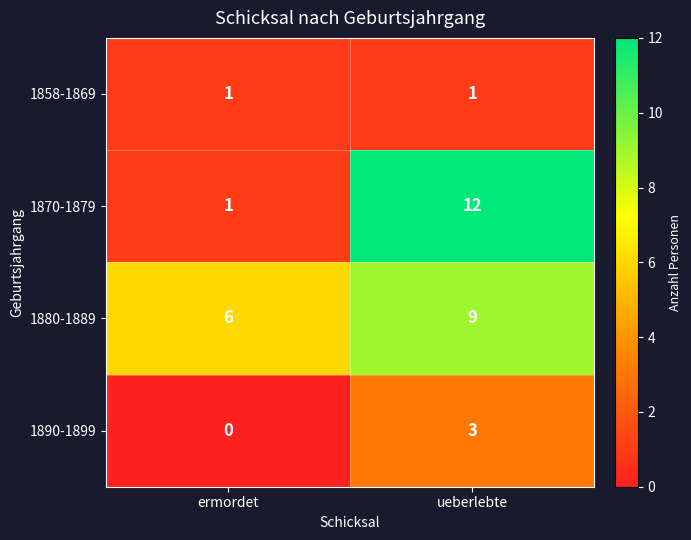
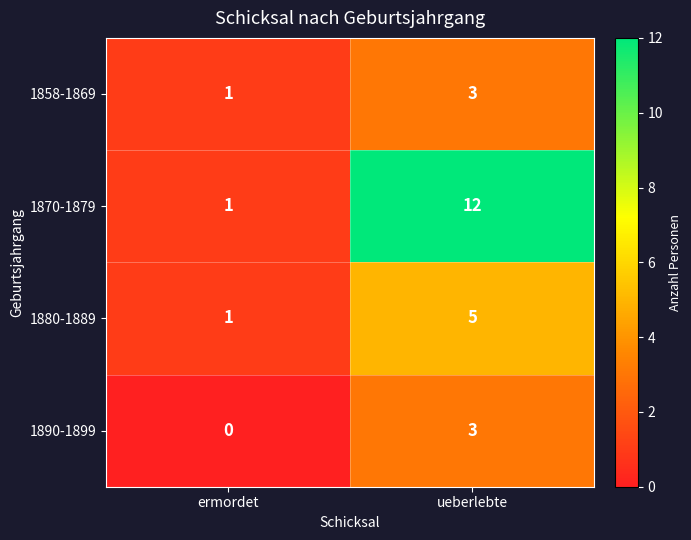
  {
    "1858-1869": {
      "ermordet": 1,
-     "ueberlebte": 1
+     "ueberlebte": 3
    },
    "1870-1879": {
      "ermordet": 1,
      "ueberlebte": 12
    },
    "1880-1889": {
-     "ermordet": 6,
-     "ueberlebte": 9
+     "ermordet": 1,
+     "ueberlebte": 5
    },
    "1890-1899": {
      "ermordet": 0,
      "ueberlebte": 3
    }
  }
